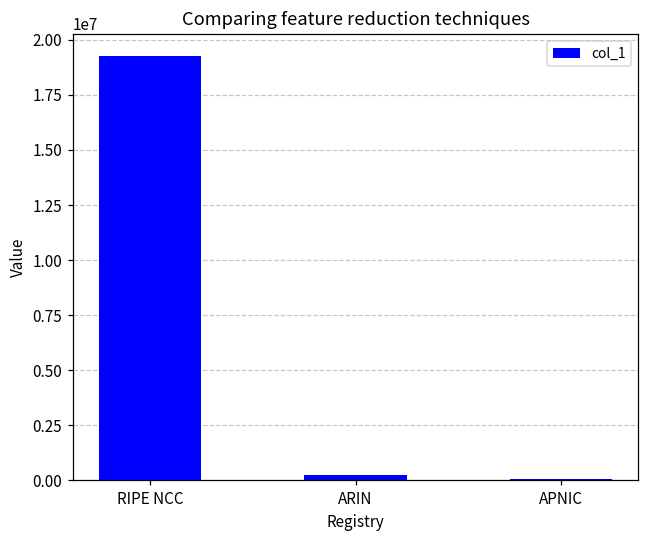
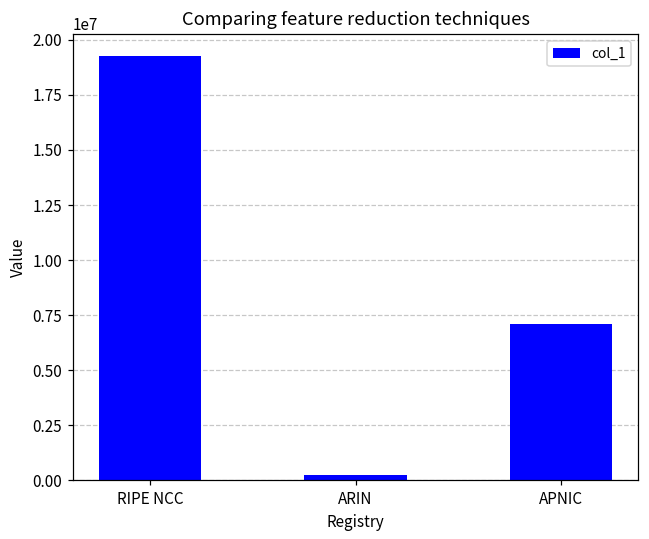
  {
    "RIPE NCC": 19300000,
    "ARIN": 200000,
-   "APNIC": 100000
+   "APNIC": 7100000
  }
